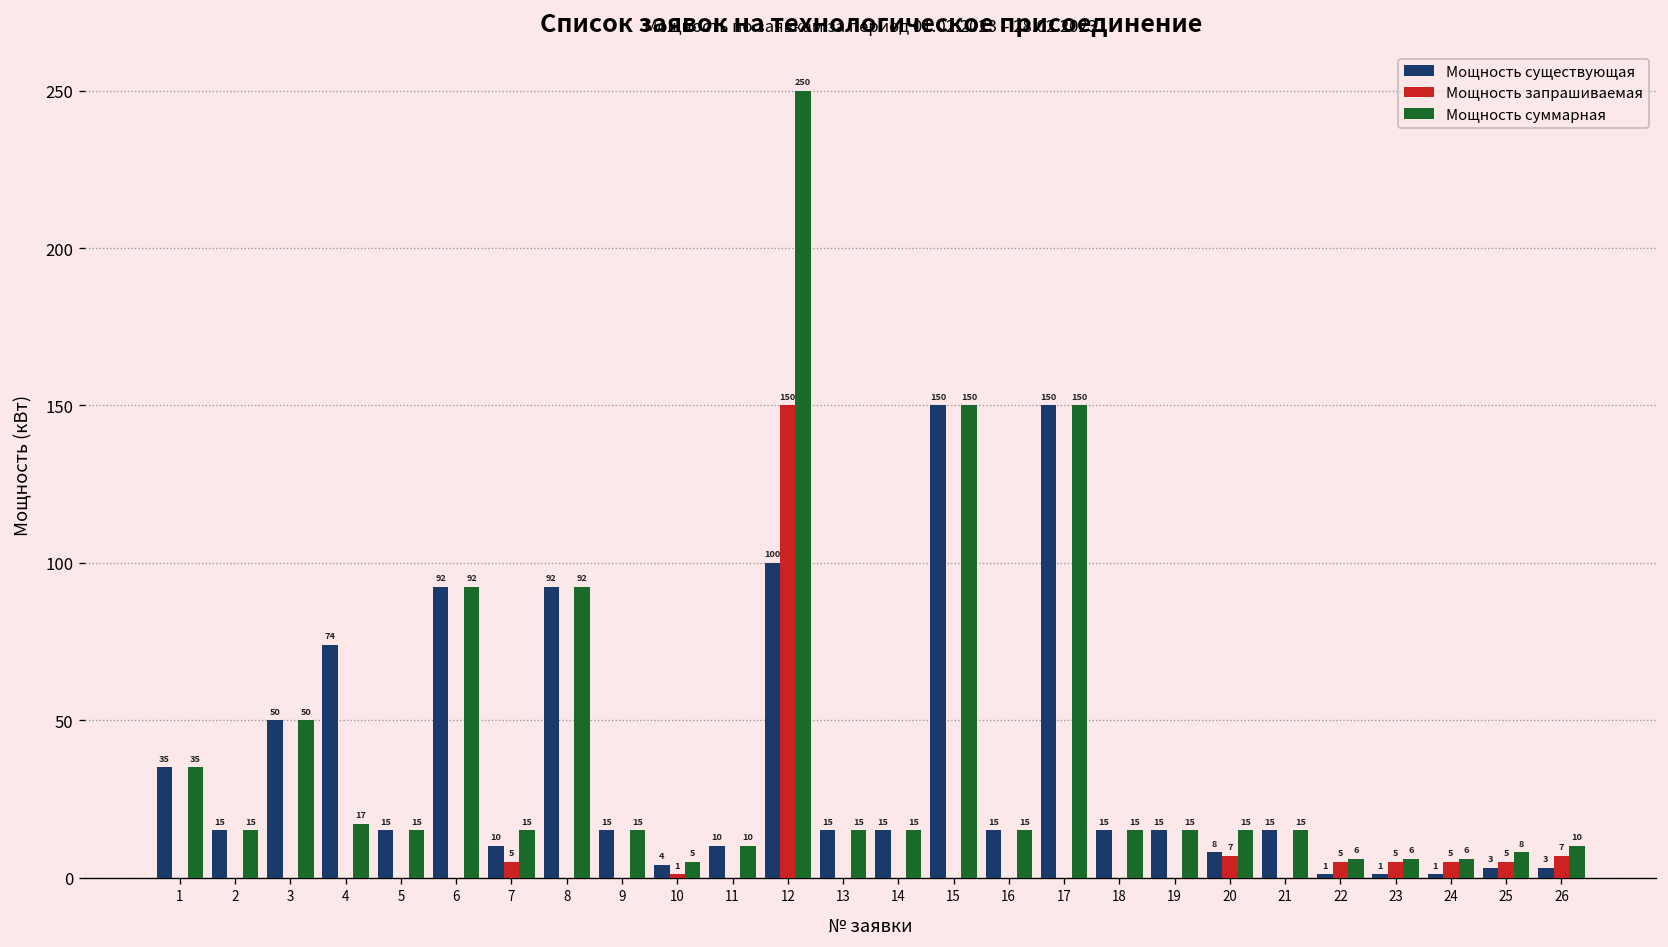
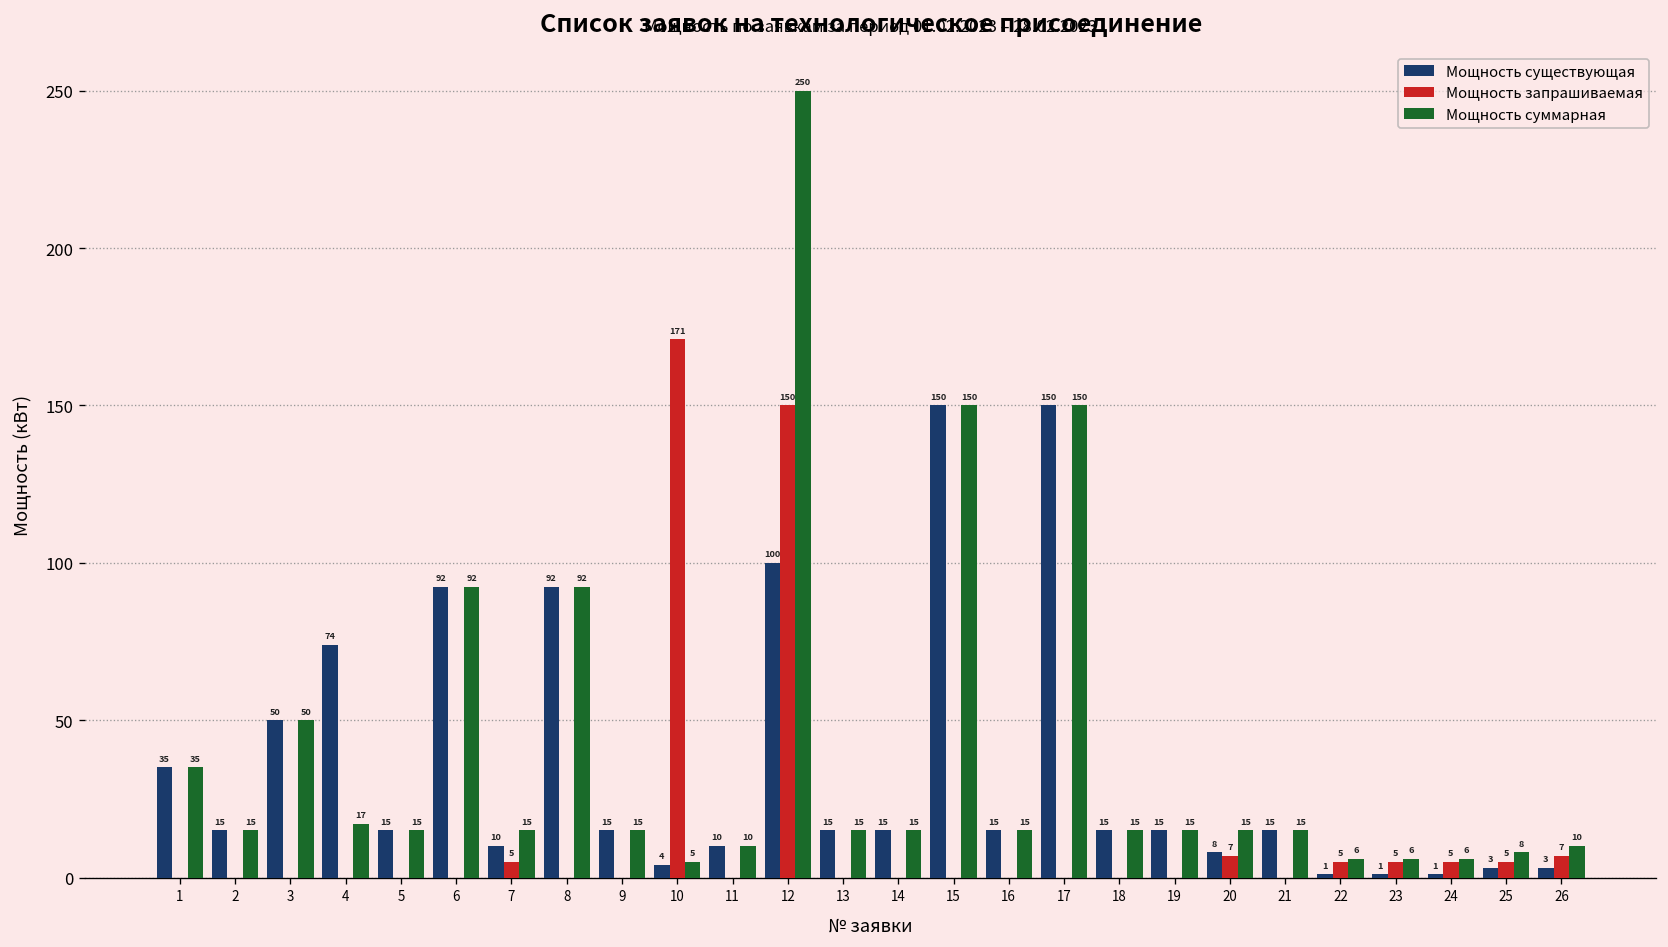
  {
    "Мощность существующая": {
      "1": 35,
      "2": 15,
      "3": 50,
      "4": 74,
      "5": 15,
      "6": 92,
      "7": 10,
      "8": 92,
      "9": 15,
      "10": 4,
      "11": 10,
      "12": 100,
      "13": 15,
      "14": 15,
      "15": 150,
      "16": 15,
      "17": 150,
      "18": 15,
      "19": 15,
      "20": 8,
      "21": 15,
      "22": 1,
      "23": 1,
      "24": 1,
      "25": 3,
      "26": 3
    },
    "Мощность запрашиваемая": {
      "7": 5,
-     "10": 1,
+     "10": 171,
      "12": 150,
      "20": 7,
      "22": 5,
      "23": 5,
      "24": 5,
      "25": 5,
      "26": 7
    },
    "Мощность суммарная": {
      "1": 35,
      "2": 15,
      "3": 50,
      "4": 17,
      "5": 15,
      "6": 92,
      "7": 15,
      "8": 92,
      "9": 15,
      "10": 5,
      "11": 10,
      "12": 250,
      "13": 15,
      "14": 15,
      "15": 150,
      "16": 15,
      "17": 150,
      "18": 15,
      "19": 15,
      "20": 15,
      "21": 15,
      "22": 6,
      "23": 6,
      "24": 6,
      "25": 8,
      "26": 10
    }
  }
